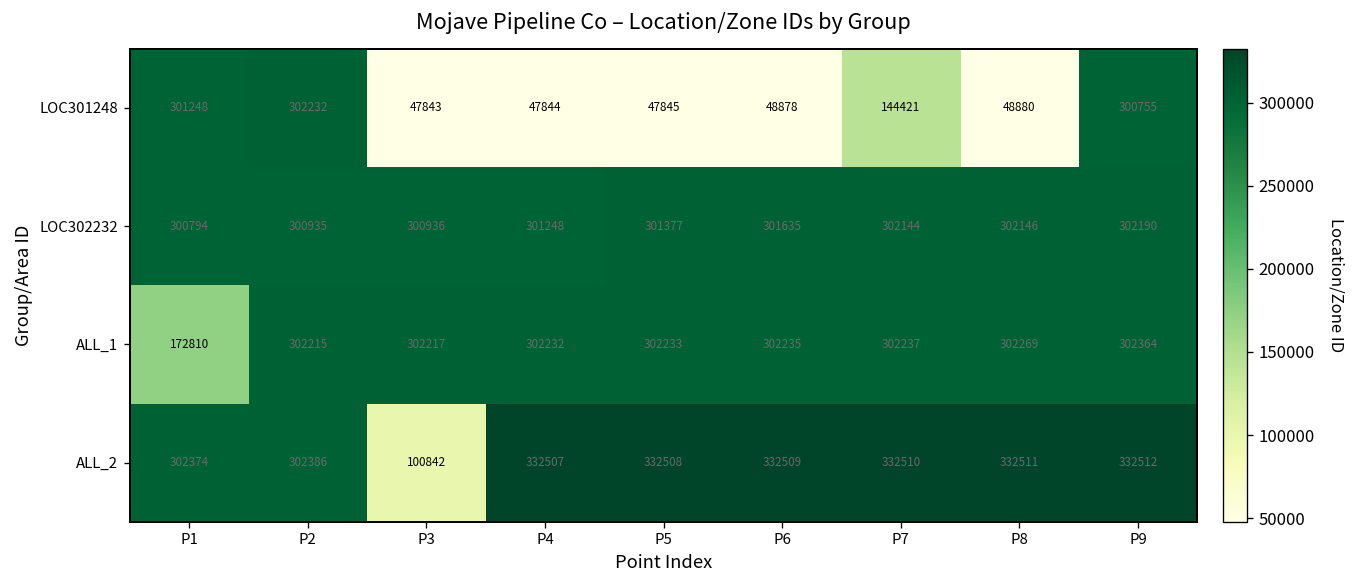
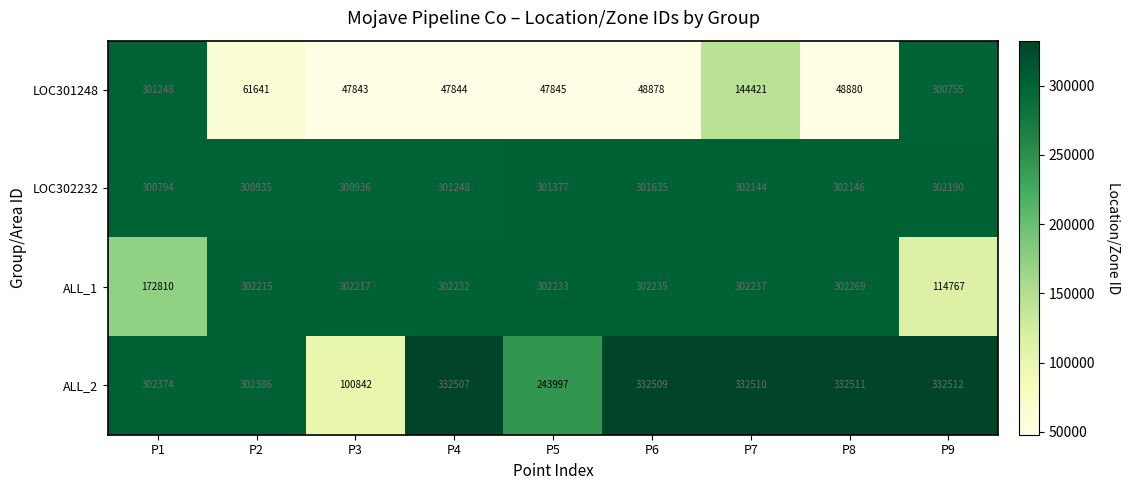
  {
    "LOC301248": {
      "P1": 301248,
-     "P2": 302232,
+     "P2": 61641,
      "P3": 47843,
      "P4": 47844,
      "P5": 47845,
      "P6": 48878,
      "P7": 144421,
      "P8": 48880,
      "P9": 300755
    },
    "LOC302232": {
      "P1": 300794,
      "P2": 300935,
      "P3": 300936,
      "P4": 301248,
      "P5": 301377,
      "P6": 301635,
      "P7": 302144,
      "P8": 302146,
      "P9": 302190
    },
    "ALL_1": {
      "P1": 172810,
      "P2": 302215,
      "P3": 302217,
      "P4": 302232,
      "P5": 302233,
      "P6": 302235,
      "P7": 302237,
      "P8": 302269,
-     "P9": 302364
+     "P9": 114767
    },
    "ALL_2": {
      "P1": 302374,
      "P2": 302386,
      "P3": 100842,
      "P4": 332507,
-     "P5": 332508,
+     "P5": 243997,
      "P6": 332509,
      "P7": 332510,
      "P8": 332511,
      "P9": 332512
    }
  }
